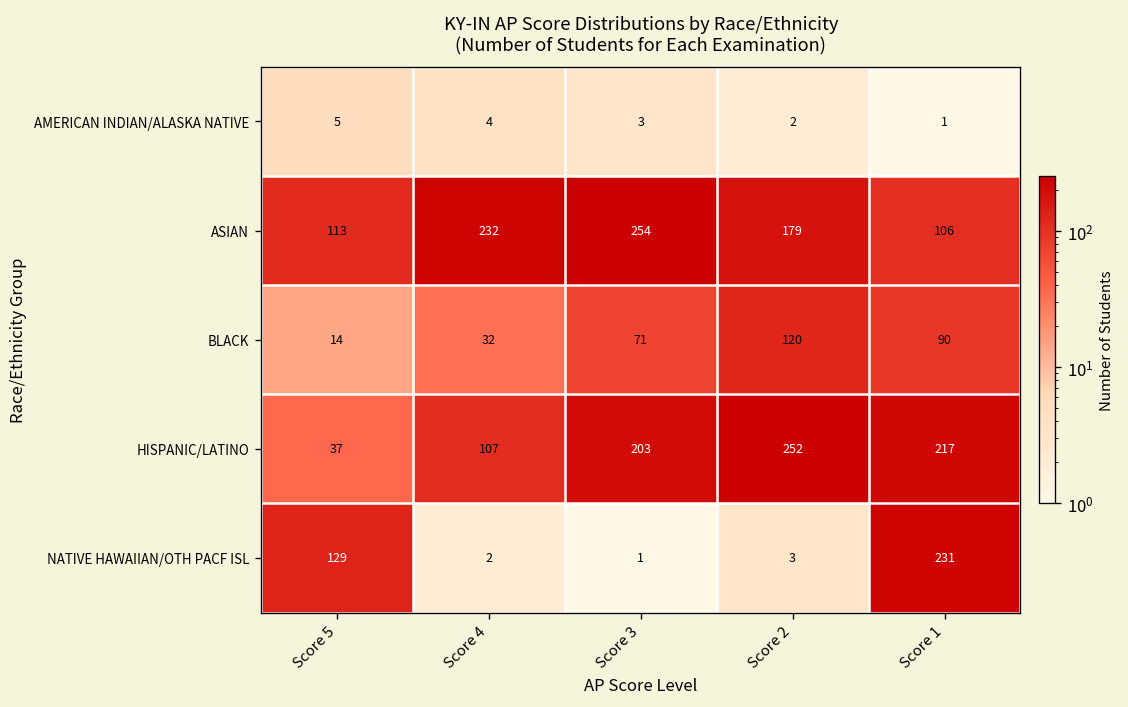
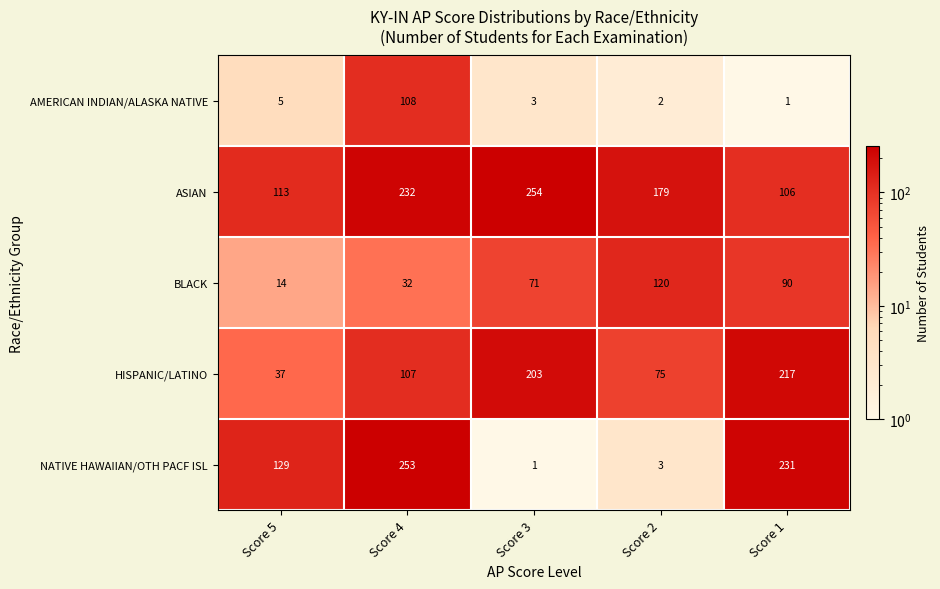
  {
    "AMERICAN INDIAN/ALASKA NATIVE": {
      "Score 5": 5,
-     "Score 4": 4,
+     "Score 4": 108,
      "Score 3": 3,
      "Score 2": 2,
      "Score 1": 1
    },
    "ASIAN": {
      "Score 5": 113,
      "Score 4": 232,
      "Score 3": 254,
      "Score 2": 179,
      "Score 1": 106
    },
    "BLACK": {
      "Score 5": 14,
      "Score 4": 32,
      "Score 3": 71,
      "Score 2": 120,
      "Score 1": 90
    },
    "HISPANIC/LATINO": {
      "Score 5": 37,
      "Score 4": 107,
      "Score 3": 203,
-     "Score 2": 252,
+     "Score 2": 75,
      "Score 1": 217
    },
    "NATIVE HAWAIIAN/OTH PACF ISL": {
      "Score 5": 129,
-     "Score 4": 2,
+     "Score 4": 253,
      "Score 3": 1,
      "Score 2": 3,
      "Score 1": 231
    }
  }
